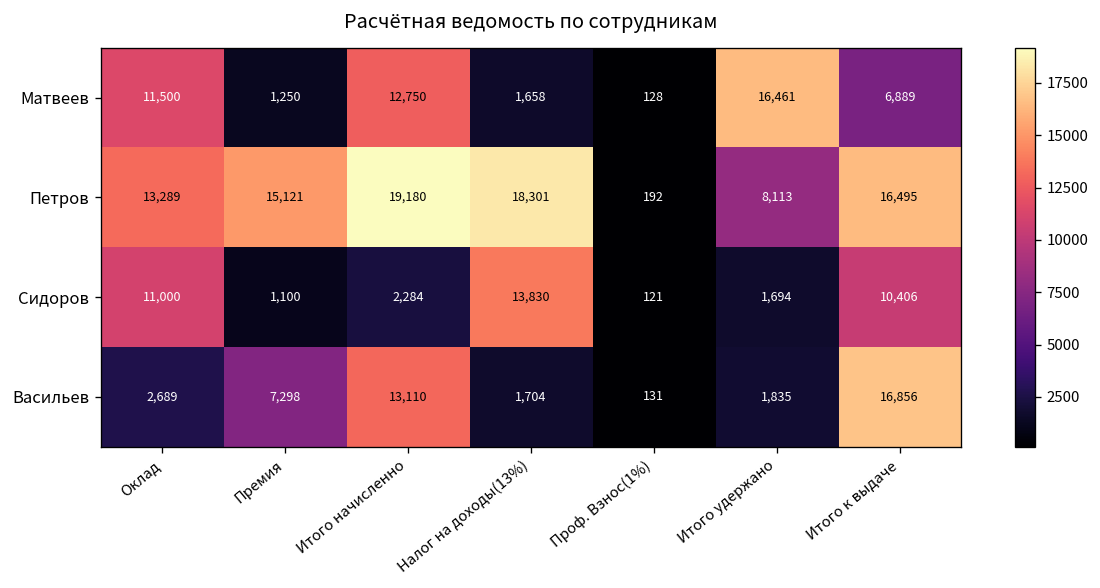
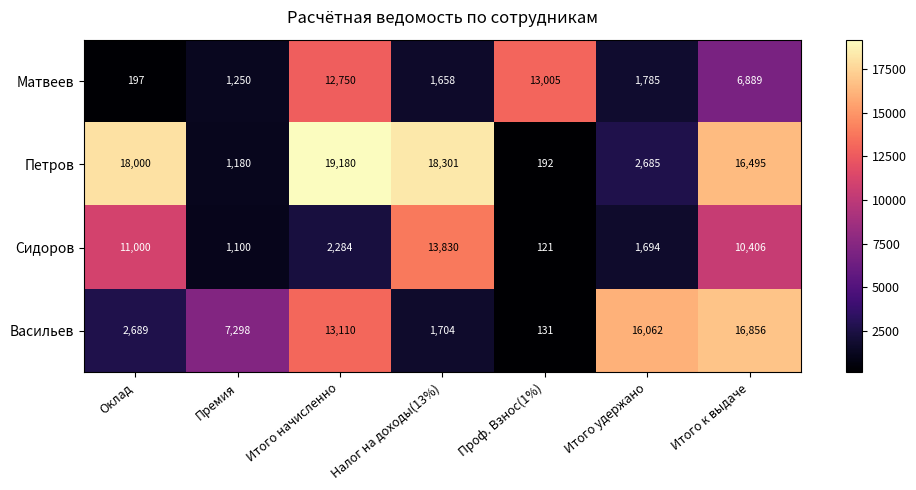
  {
    "Матвеев": {
-     "Оклад": "11,500",
+     "Оклад": "197",
      "Премия": "1,250",
      "Итого начисленно": "12,750",
      "Налог на доходы(13%)": "1,658",
-     "Проф. Взнос(1%)": "128",
-     "Итого удержано": "16,461",
+     "Проф. Взнос(1%)": "13,005",
+     "Итого удержано": "1,785",
      "Итого к выдаче": "6,889"
    },
    "Петров": {
-     "Оклад": "13,289",
-     "Премия": "15,121",
+     "Оклад": "18,000",
+     "Премия": "1,180",
      "Итого начисленно": "19,180",
      "Налог на доходы(13%)": "18,301",
      "Проф. Взнос(1%)": "192",
-     "Итого удержано": "8,113",
+     "Итого удержано": "2,685",
      "Итого к выдаче": "16,495"
    },
    "Сидоров": {
      "Оклад": "11,000",
      "Премия": "1,100",
      "Итого начисленно": "2,284",
      "Налог на доходы(13%)": "13,830",
      "Проф. Взнос(1%)": "121",
      "Итого удержано": "1,694",
      "Итого к выдаче": "10,406"
    },
    "Васильев": {
      "Оклад": "2,689",
      "Премия": "7,298",
      "Итого начисленно": "13,110",
      "Налог на доходы(13%)": "1,704",
      "Проф. Взнос(1%)": "131",
-     "Итого удержано": "1,835",
+     "Итого удержано": "16,062",
      "Итого к выдаче": "16,856"
    }
  }
